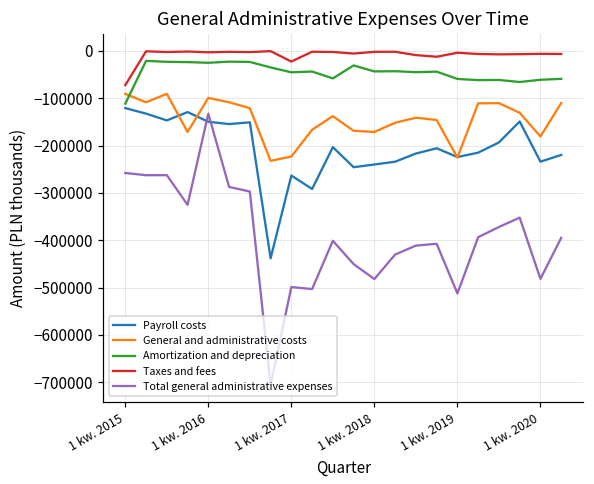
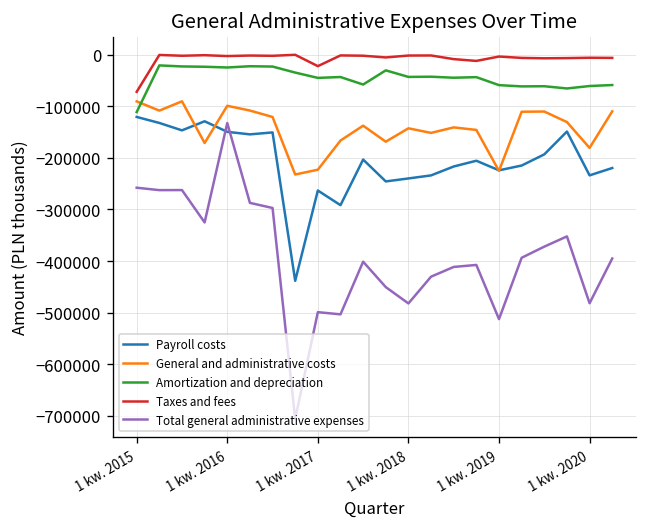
  {
    "Payroll costs": {
      "1 kw. 2015": -120000,
      "1 kw. 2016": -150000,
      "1 kw. 2017": -260000,
      "1 kw. 2018": -240000,
      "1 kw. 2020": -230000
    },
    "General and administrative costs": {
      "1 kw. 2015": -90000,
      "1 kw. 2016": -100000,
      "1 kw. 2017": -220000,
-     "1 kw. 2018": -170000,
+     "1 kw. 2018": -140000,
      "1 kw. 2020": -180000
    },
    "Amortization and depreciation": {
      "1 kw. 2015": -110000,
      "1 kw. 2016": -20000,
      "1 kw. 2017": -50000,
      "1 kw. 2018": -40000,
      "1 kw. 2019": -60000,
      "1 kw. 2020": -60000
    },
    "Taxes and fees": {
      "1 kw. 2015": -70000,
      "1 kw. 2016": 0,
      "1 kw. 2017": -20000,
      "1 kw. 2018": 0,
      "1 kw. 2019": 0,
      "1 kw. 2020": -10000
    },
    "Total general administrative expenses": {
      "1 kw. 2015": -260000,
      "1 kw. 2016": -130000,
      "1 kw. 2017": -500000,
      "1 kw. 2018": -480000,
      "1 kw. 2019": -510000,
      "1 kw. 2020": -480000
    }
  }
